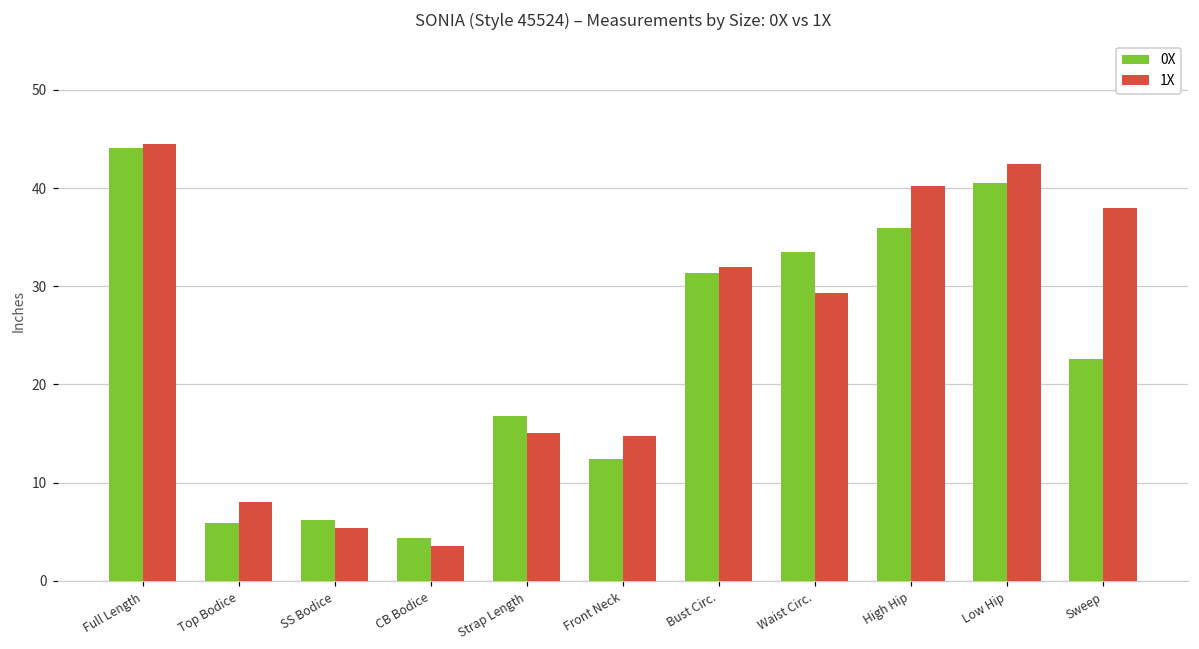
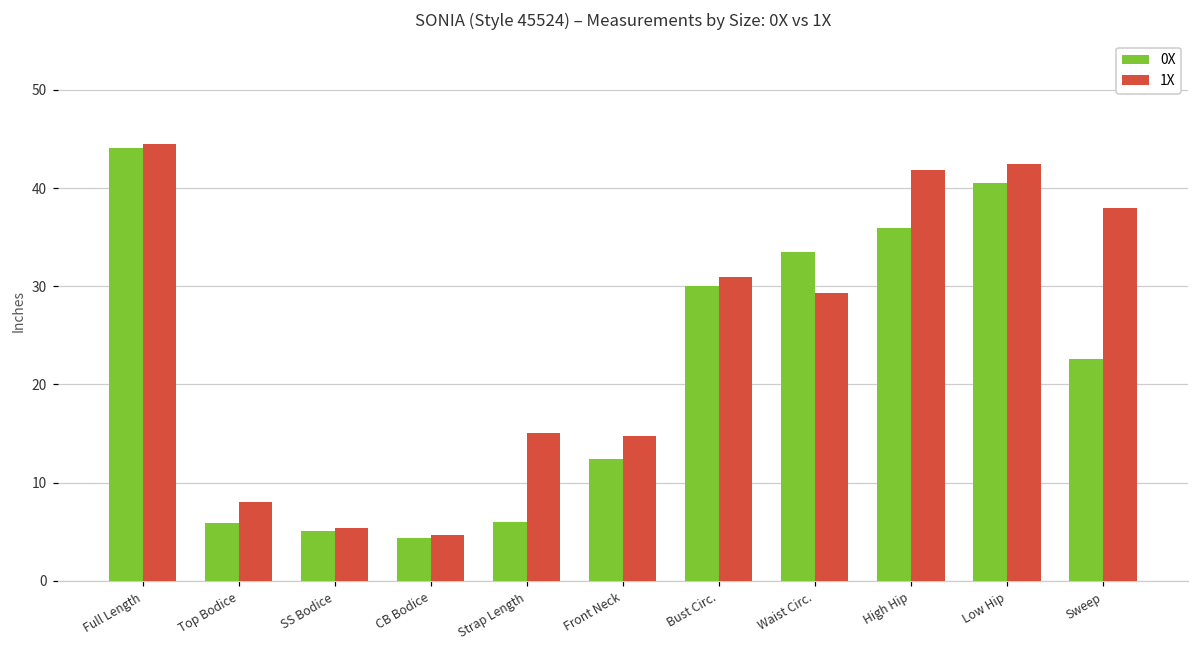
  {
    "0X": {
      "Full Length": 44,
      "Top Bodice": 6,
-     "SS Bodice": 6,
+     "SS Bodice": 5,
      "CB Bodice": 4,
-     "Strap Length": 17,
+     "Strap Length": 6,
      "Front Neck": 12,
-     "Bust Circ.": 31,
+     "Bust Circ.": 30,
      "Waist Circ.": 34,
      "High Hip": 36,
      "Low Hip": 41,
      "Sweep": 23
    },
    "1X": {
      "Full Length": 45,
      "Top Bodice": 8,
      "SS Bodice": 5,
-     "CB Bodice": 4,
+     "CB Bodice": 5,
      "Strap Length": 15,
      "Front Neck": 15,
-     "Bust Circ.": 32,
+     "Bust Circ.": 31,
      "Waist Circ.": 29,
-     "High Hip": 40,
+     "High Hip": 42,
      "Low Hip": 43,
      "Sweep": 38
    }
  }
